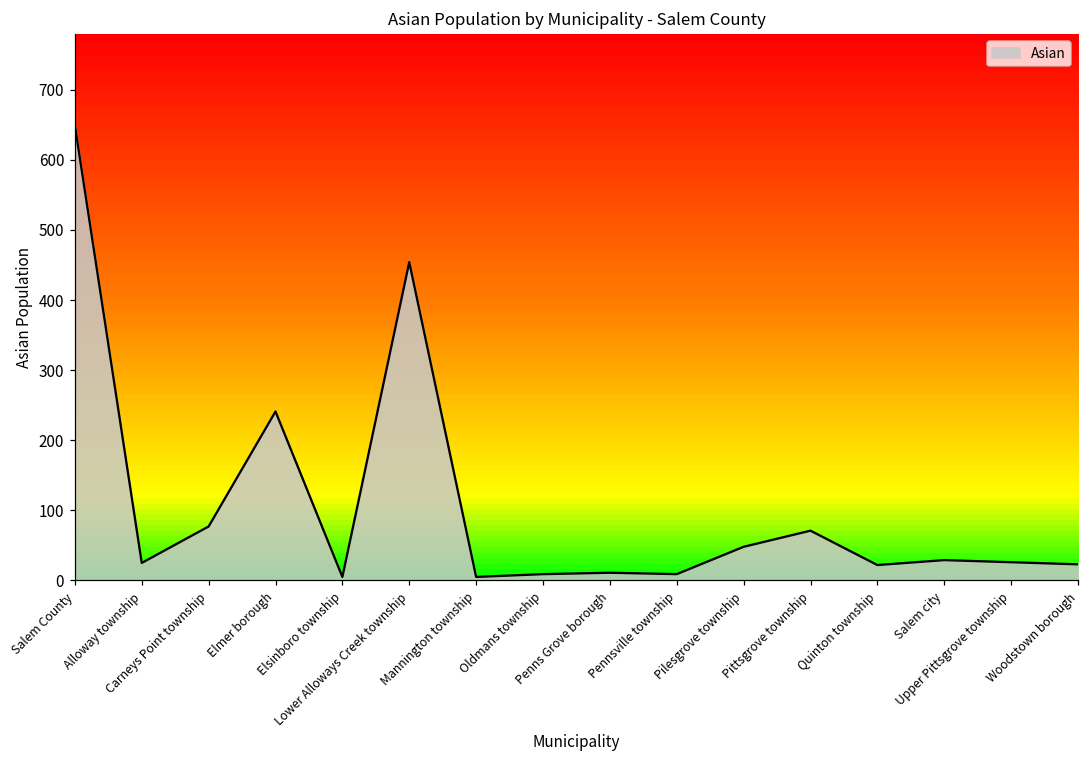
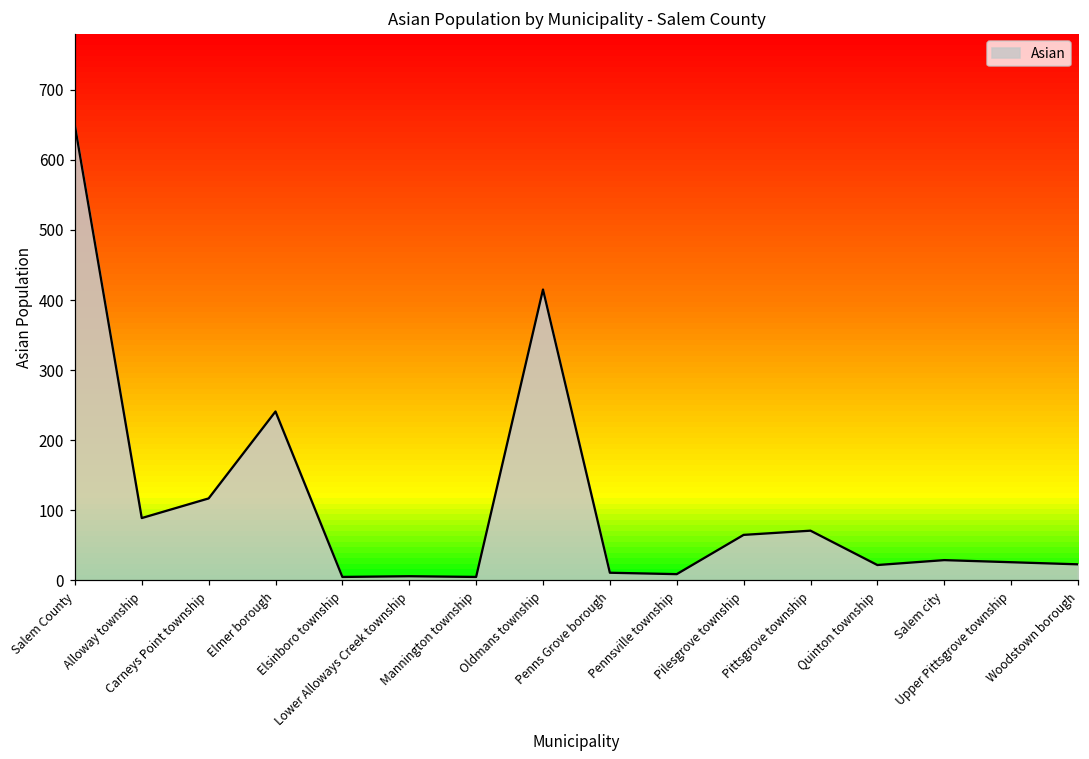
  {
    "Salem County": 650,
-   "Alloway township": 30,
-   "Carneys Point township": 80,
+   "Alloway township": 90,
+   "Carneys Point township": 120,
    "Elmer borough": 240,
    "Elsinboro township": 10,
-   "Lower Alloways Creek township": 450,
+   "Lower Alloways Creek township": 10,
    "Mannington township": 10,
-   "Oldmans township": 10,
+   "Oldmans township": 420,
    "Penns Grove borough": 10,
    "Pennsville township": 10,
-   "Pilesgrove township": 50,
+   "Pilesgrove township": 70,
    "Pittsgrove township": 70,
    "Quinton township": 20,
    "Salem city": 30,
    "Upper Pittsgrove township": 30,
    "Woodstown borough": 20
  }
